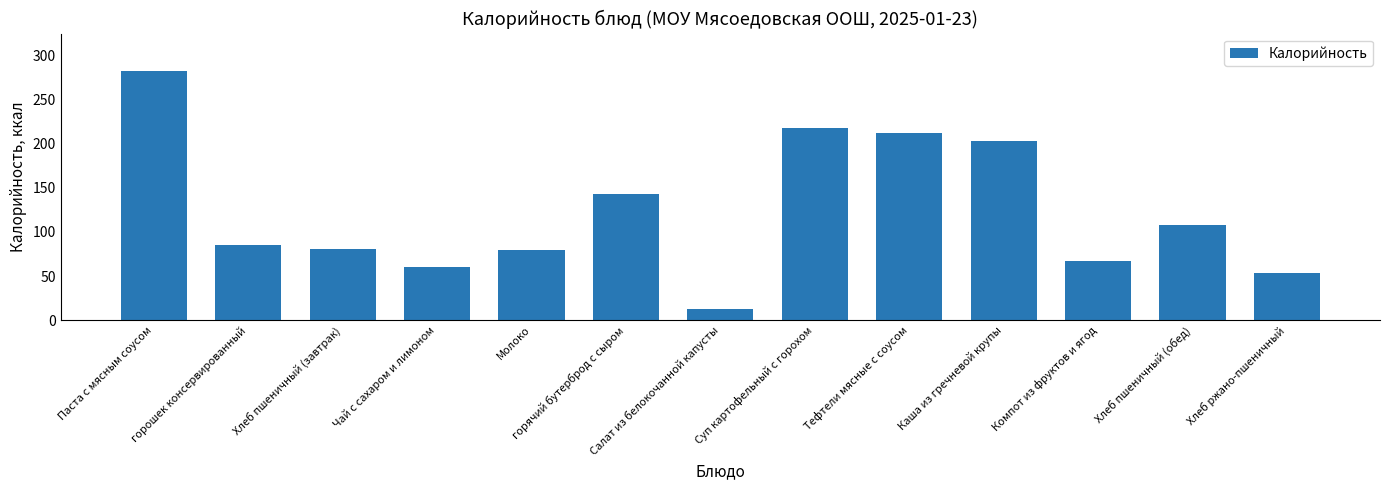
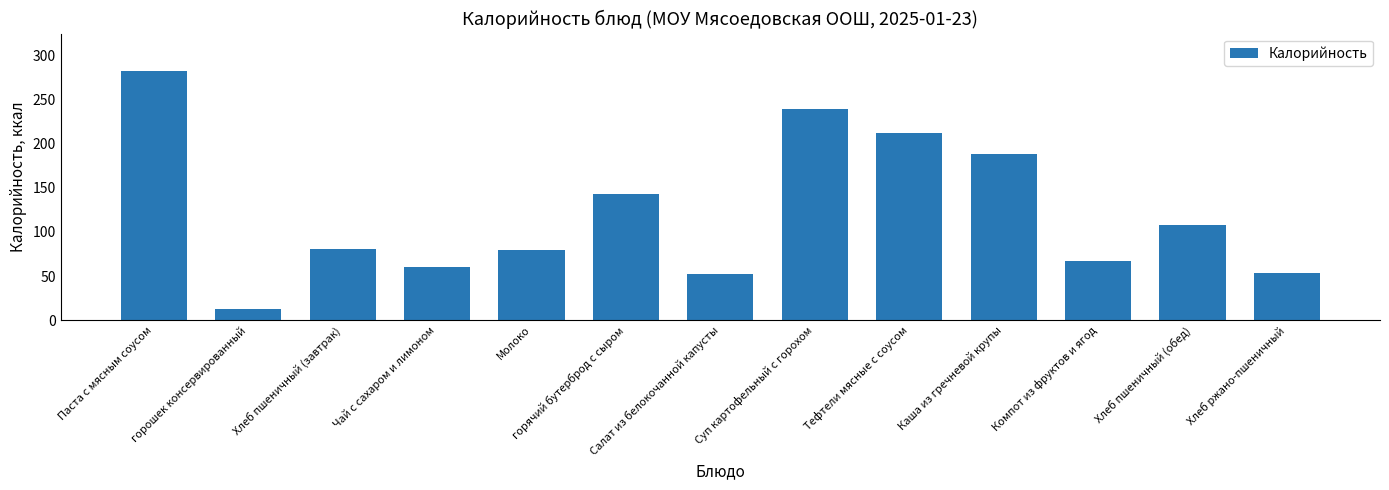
  {
    "Паста с мясным соусом": 280,
-   "горошек консервированный": 90,
+   "горошек консервированный": 10,
    "Хлеб пшеничный (завтрак)": 80,
    "Чай с сахаром и лимоном": 60,
    "Молоко": 80,
    "горячий бутерброд с сыром": 140,
-   "Салат из белокочанной капусты": 10,
-   "Суп картофельный с горохом": 220,
+   "Салат из белокочанной капусты": 50,
+   "Суп картофельный с горохом": 240,
    "Тефтели мясные с соусом": 210,
-   "Каша из гречневой крупы": 200,
+   "Каша из гречневой крупы": 190,
    "Компот из фруктов и ягод": 70,
    "Хлеб пшеничный (обед)": 110,
    "Хлеб ржано-пшеничный": 50
  }
